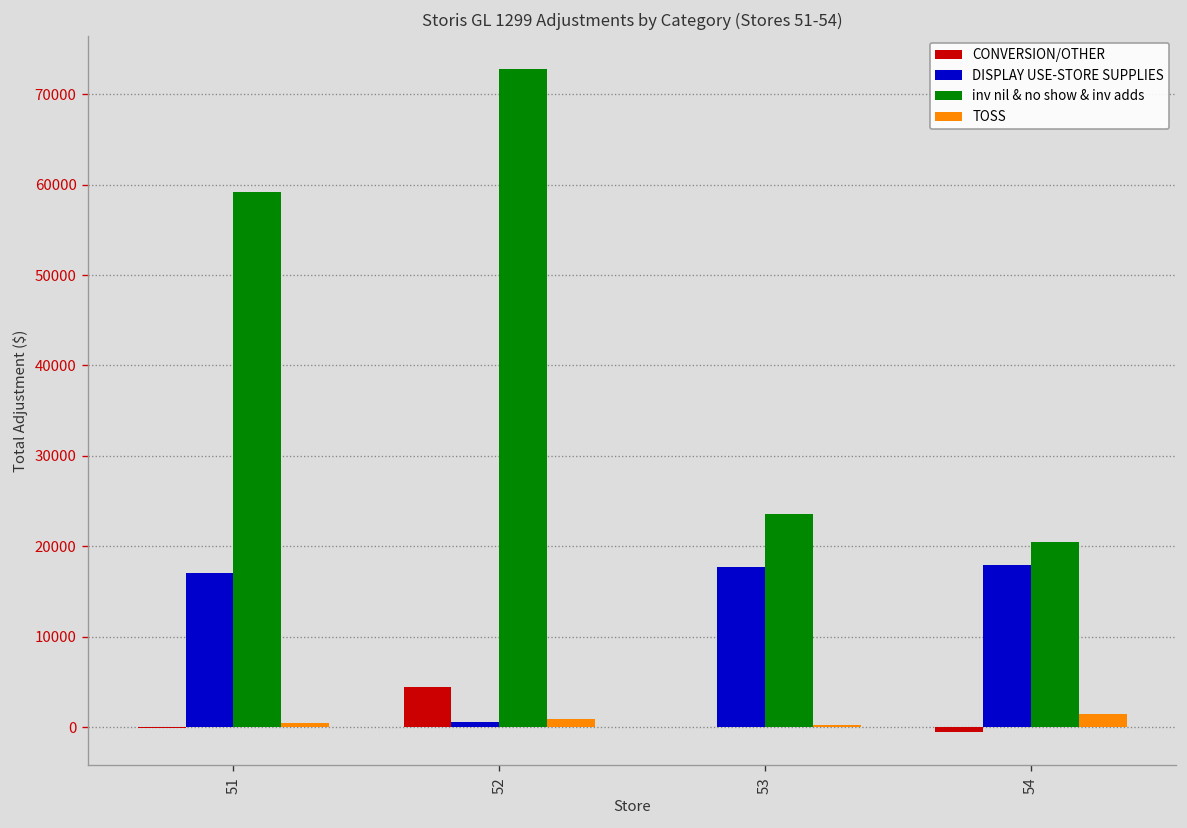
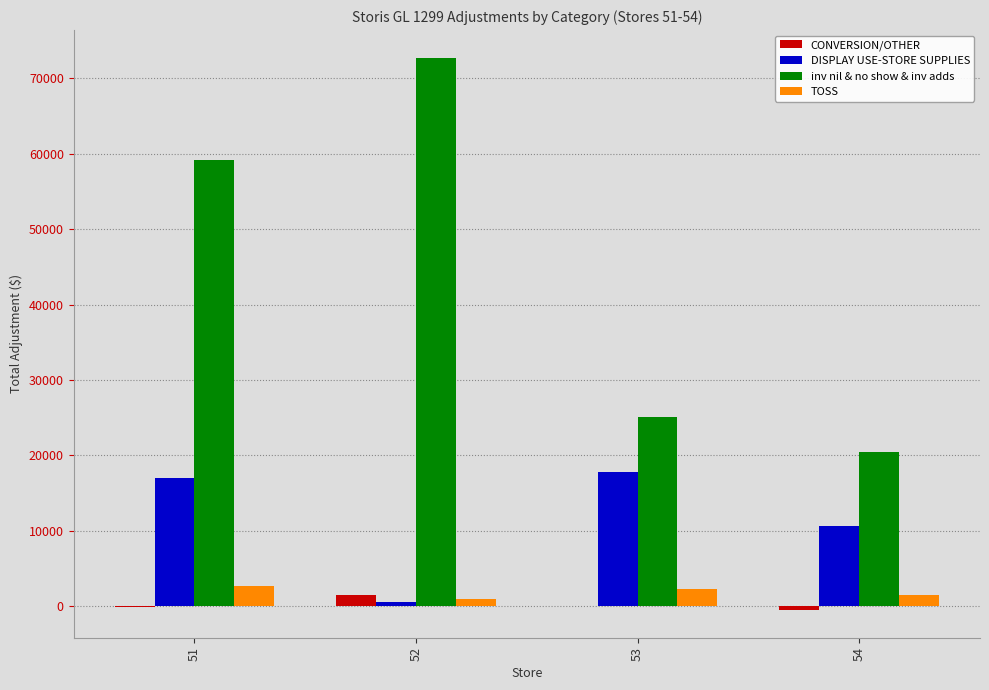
  {
    "CONVERSION/OTHER": {
-     "52": 4000,
+     "52": 2000,
      "53": 0,
      "54": -1000
    },
    "DISPLAY USE-STORE SUPPLIES": {
      "51": 17000,
      "52": 1000,
      "53": 18000,
-     "54": 18000
+     "54": 11000
    },
    "inv nil & no show & inv adds": {
      "51": 59000,
      "52": 73000,
-     "53": 24000,
+     "53": 25000,
      "54": 20000
    },
    "TOSS": {
-     "51": 1000,
+     "51": 3000,
      "52": 1000,
-     "53": 0,
+     "53": 2000,
      "54": 1000
    }
  }
